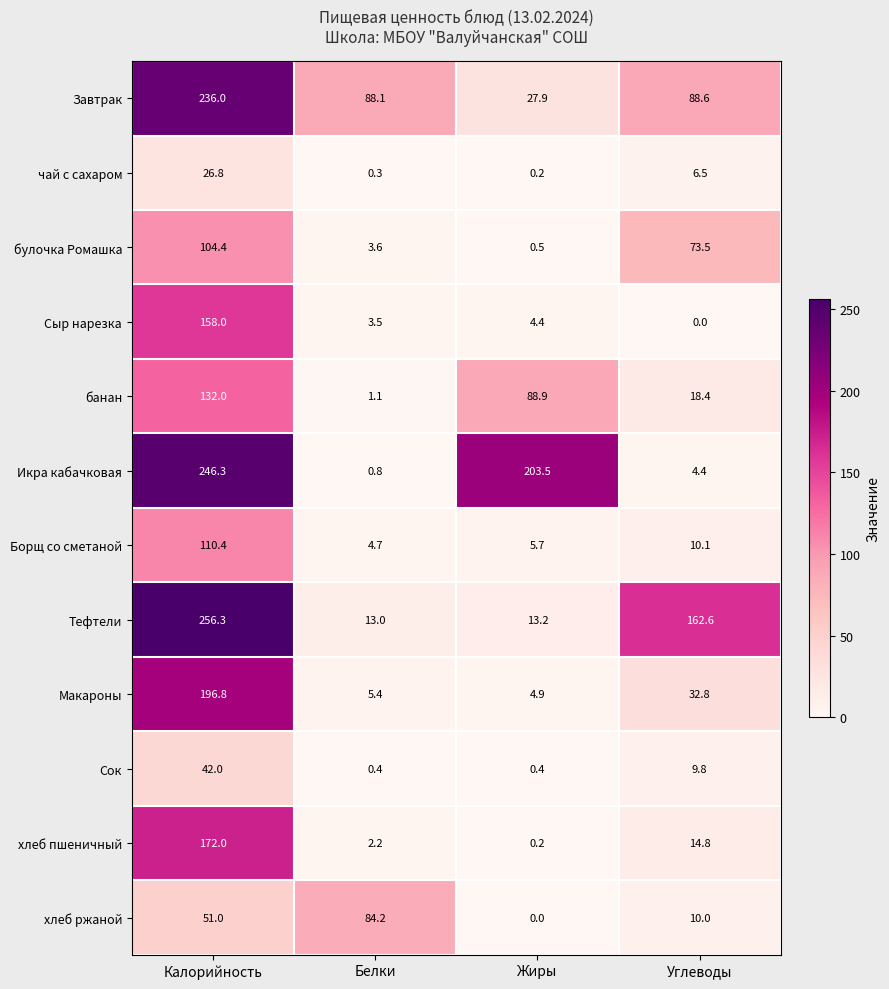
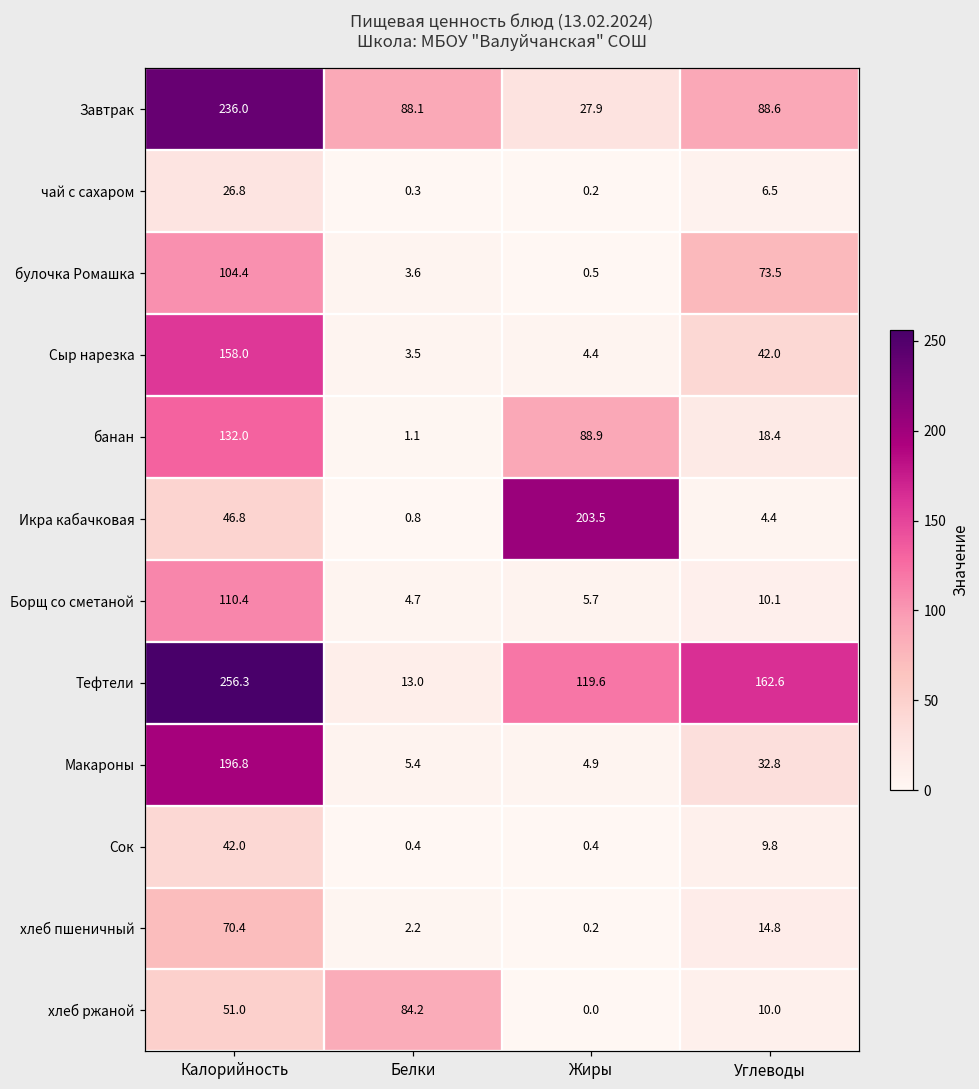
  {
    "Завтрак": {
      "Калорийность": 236.0,
      "Белки": 88.1,
      "Жиры": 27.9,
      "Углеводы": 88.6
    },
    "чай с сахаром": {
      "Калорийность": 26.8,
      "Белки": 0.3,
      "Жиры": 0.2,
      "Углеводы": 6.5
    },
    "булочка Ромашка": {
      "Калорийность": 104.4,
      "Белки": 3.6,
      "Жиры": 0.5,
      "Углеводы": 73.5
    },
    "Сыр нарезка": {
      "Калорийность": 158.0,
      "Белки": 3.5,
      "Жиры": 4.4,
-     "Углеводы": 0.0
+     "Углеводы": 42.0
    },
    "банан": {
      "Калорийность": 132.0,
      "Белки": 1.1,
      "Жиры": 88.9,
      "Углеводы": 18.4
    },
    "Икра кабачковая": {
-     "Калорийность": 246.3,
+     "Калорийность": 46.8,
      "Белки": 0.8,
      "Жиры": 203.5,
      "Углеводы": 4.4
    },
    "Борщ со сметаной": {
      "Калорийность": 110.4,
      "Белки": 4.7,
      "Жиры": 5.7,
      "Углеводы": 10.1
    },
    "Тефтели": {
      "Калорийность": 256.3,
      "Белки": 13.0,
-     "Жиры": 13.2,
+     "Жиры": 119.6,
      "Углеводы": 162.6
    },
    "Макароны": {
      "Калорийность": 196.8,
      "Белки": 5.4,
      "Жиры": 4.9,
      "Углеводы": 32.8
    },
    "Сок": {
      "Калорийность": 42.0,
      "Белки": 0.4,
      "Жиры": 0.4,
      "Углеводы": 9.8
    },
    "хлеб пшеничный": {
-     "Калорийность": 172.0,
+     "Калорийность": 70.4,
      "Белки": 2.2,
      "Жиры": 0.2,
      "Углеводы": 14.8
    },
    "хлеб ржаной": {
      "Калорийность": 51.0,
      "Белки": 84.2,
      "Жиры": 0.0,
      "Углеводы": 10.0
    }
  }
